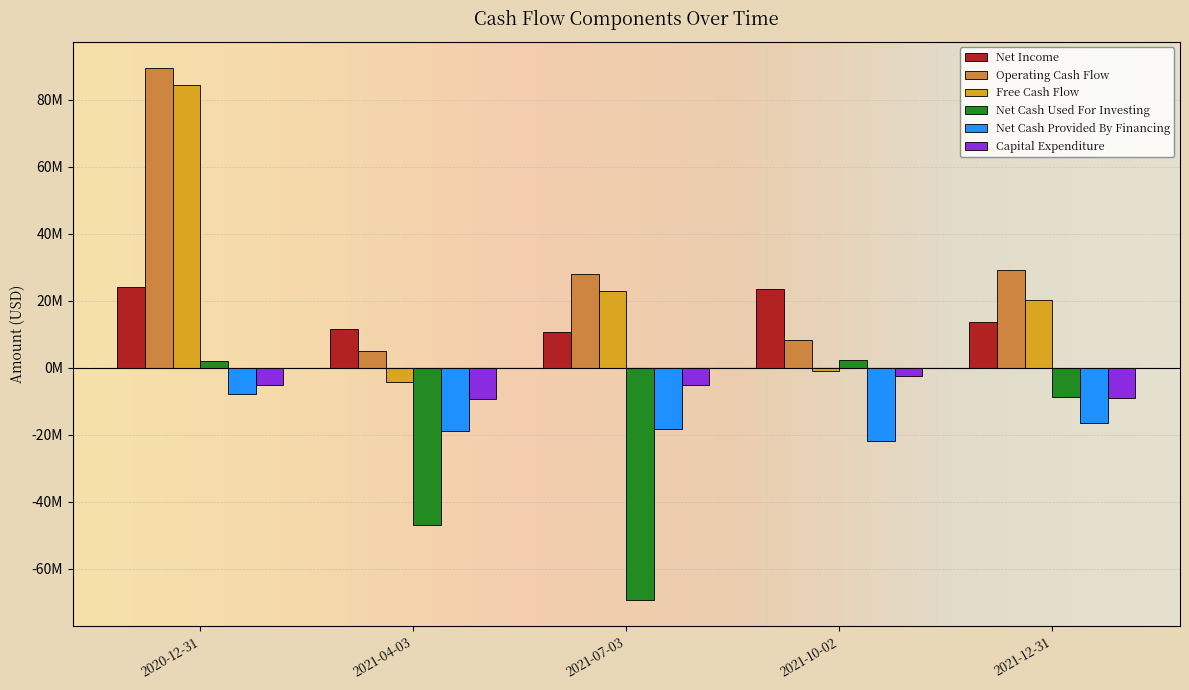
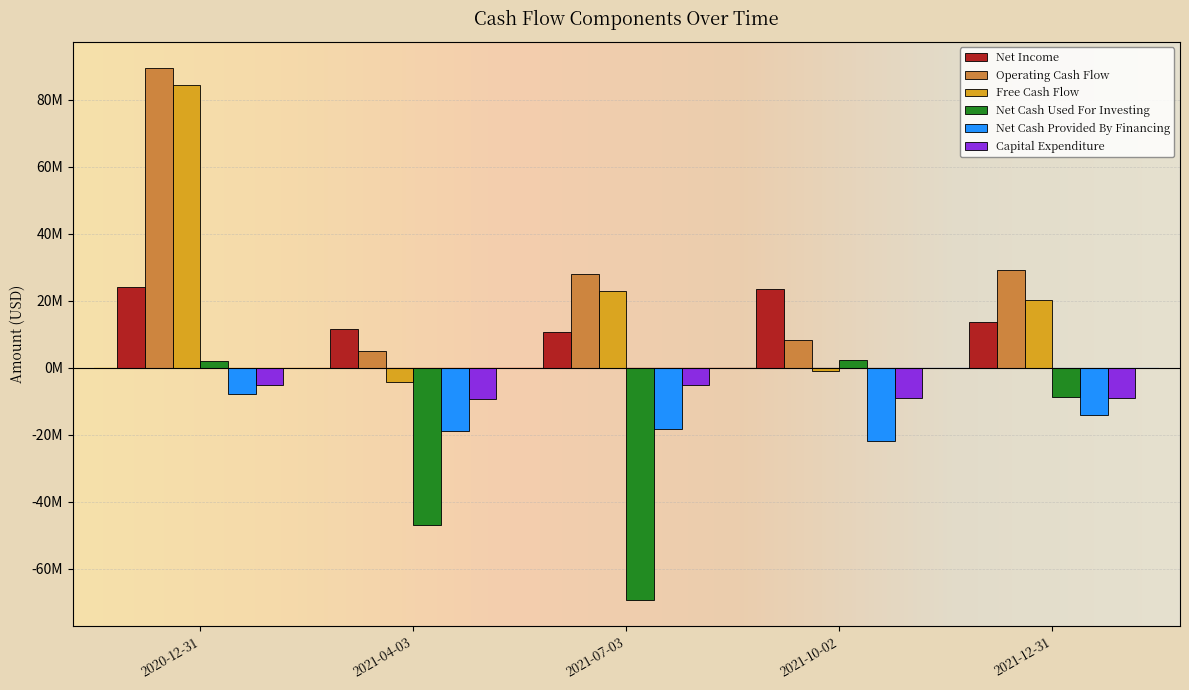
  {
    "Net Income": {
      "2020-12-31": 24000000,
      "2021-04-03": 12000000,
      "2021-07-03": 11000000,
      "2021-10-02": 24000000,
      "2021-12-31": 14000000
    },
    "Net Cash Used For Investing": {
      "2020-12-31": 2000000,
      "2021-04-03": -47000000,
      "2021-07-03": -69000000,
      "2021-10-02": 2000000,
      "2021-12-31": -9000000
    },
    "Net Cash Provided By Financing": {
      "2020-12-31": -8000000,
      "2021-04-03": -19000000,
      "2021-07-03": -18000000,
      "2021-10-02": -22000000,
-     "2021-12-31": -17000000
+     "2021-12-31": -14000000
    },
    "Capital Expenditure": {
      "2020-12-31": -5000000,
      "2021-04-03": -9000000,
      "2021-07-03": -5000000,
-     "2021-10-02": -3000000,
+     "2021-10-02": -9000000,
      "2021-12-31": -9000000
    }
  }
